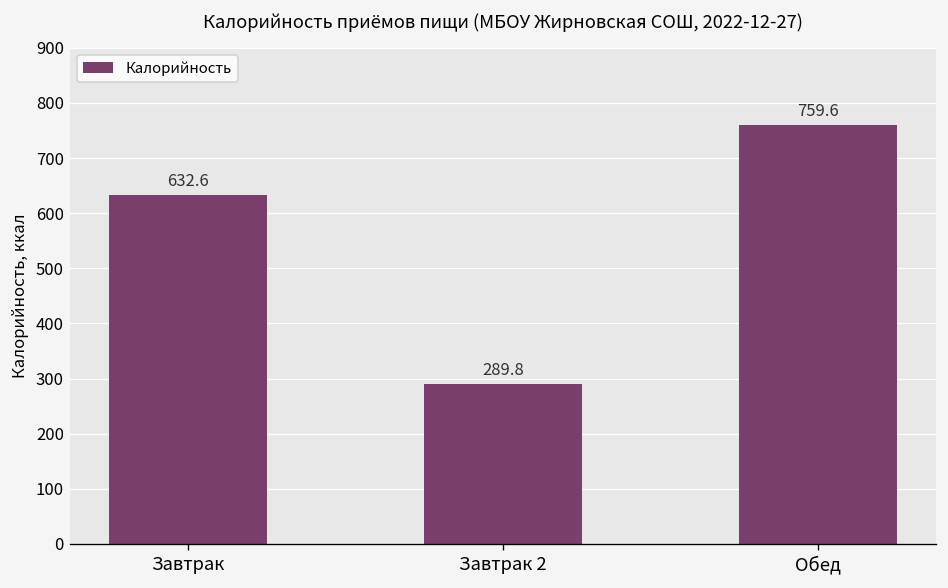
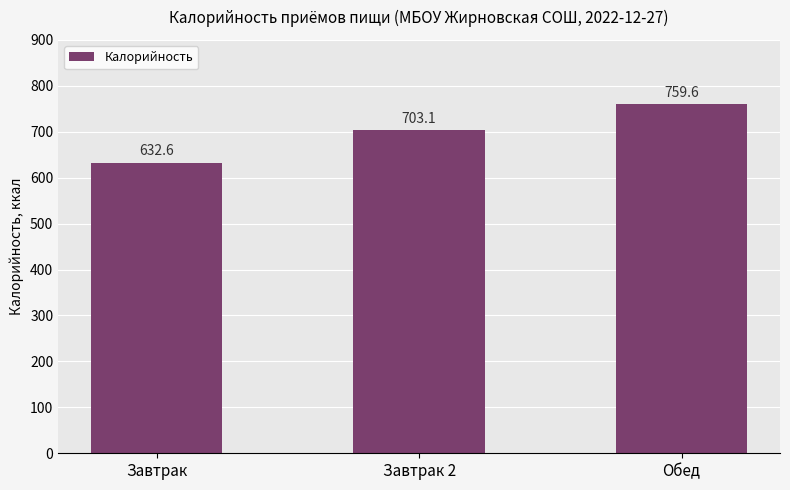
  {
    "Завтрак": 632.6,
-   "Завтрак 2": 289.8,
+   "Завтрак 2": 703.1,
    "Обед": 759.6
  }
